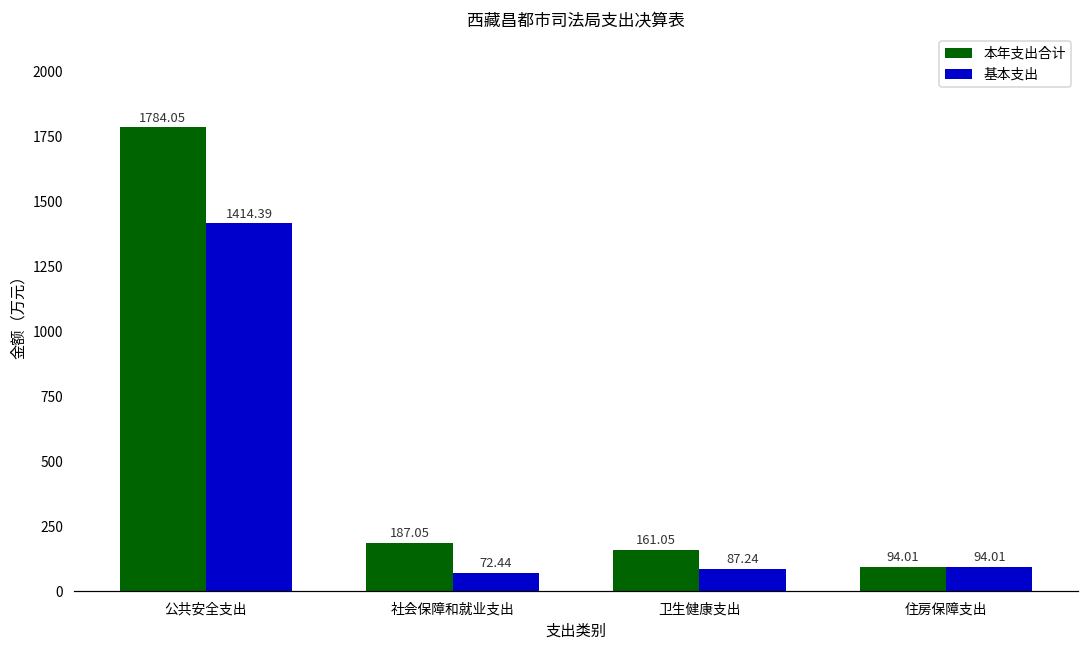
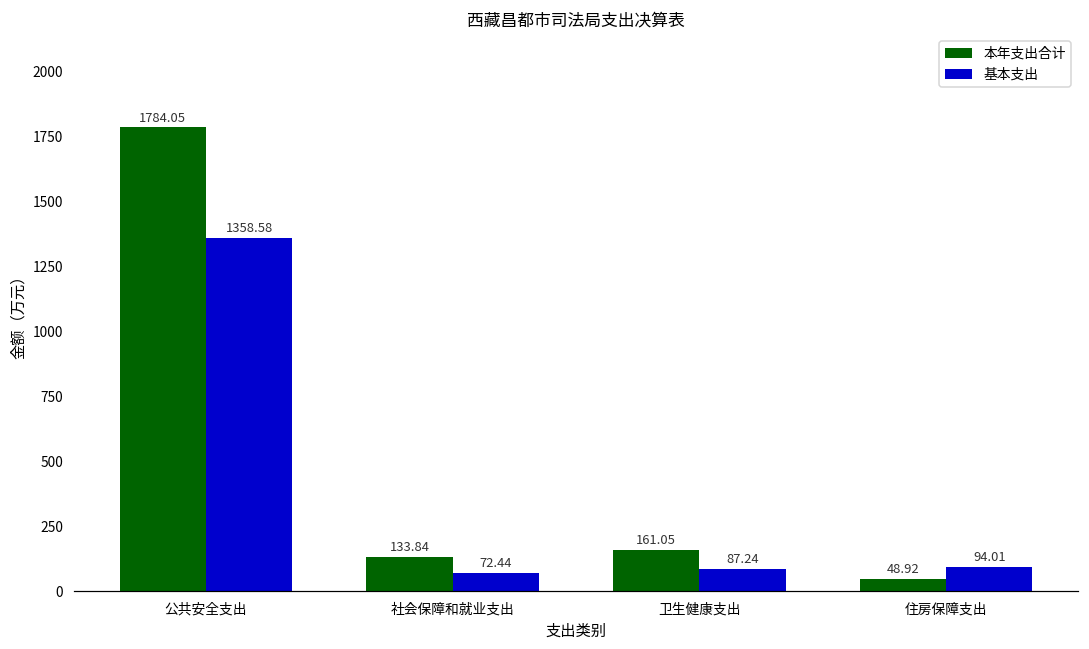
  {
    "本年支出合计": {
      "公共安全支出": 1784.05,
-     "社会保障和就业支出": 187.05,
+     "社会保障和就业支出": 133.84,
      "卫生健康支出": 161.05,
-     "住房保障支出": 94.01
+     "住房保障支出": 48.92
    },
    "基本支出": {
-     "公共安全支出": 1414.39,
+     "公共安全支出": 1358.58,
      "社会保障和就业支出": 72.44,
      "卫生健康支出": 87.24,
      "住房保障支出": 94.01
    }
  }
